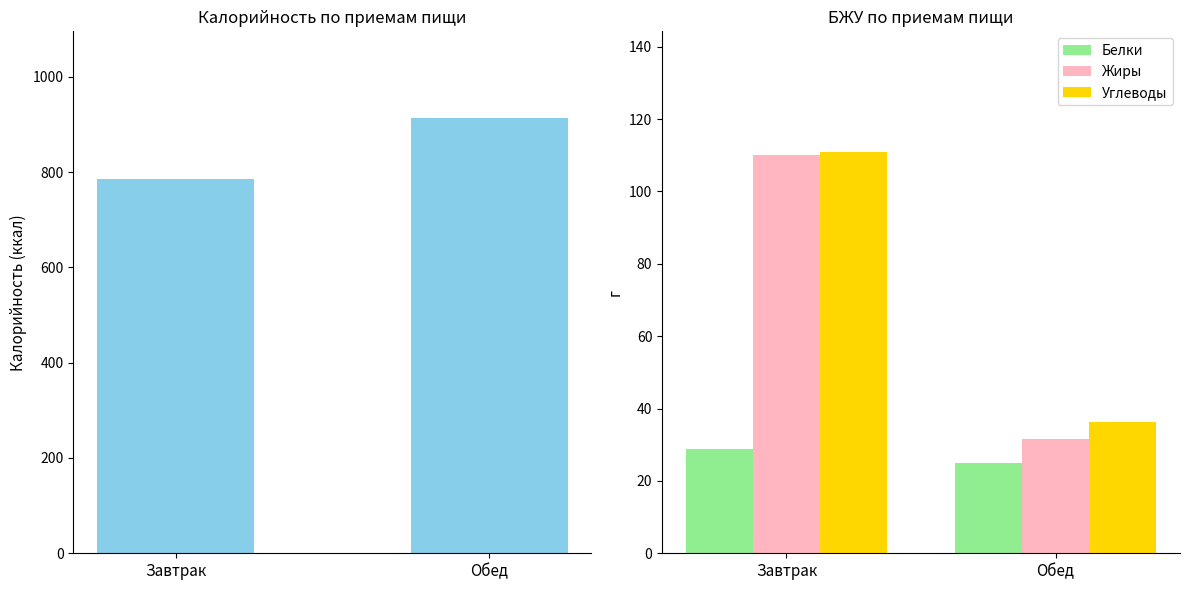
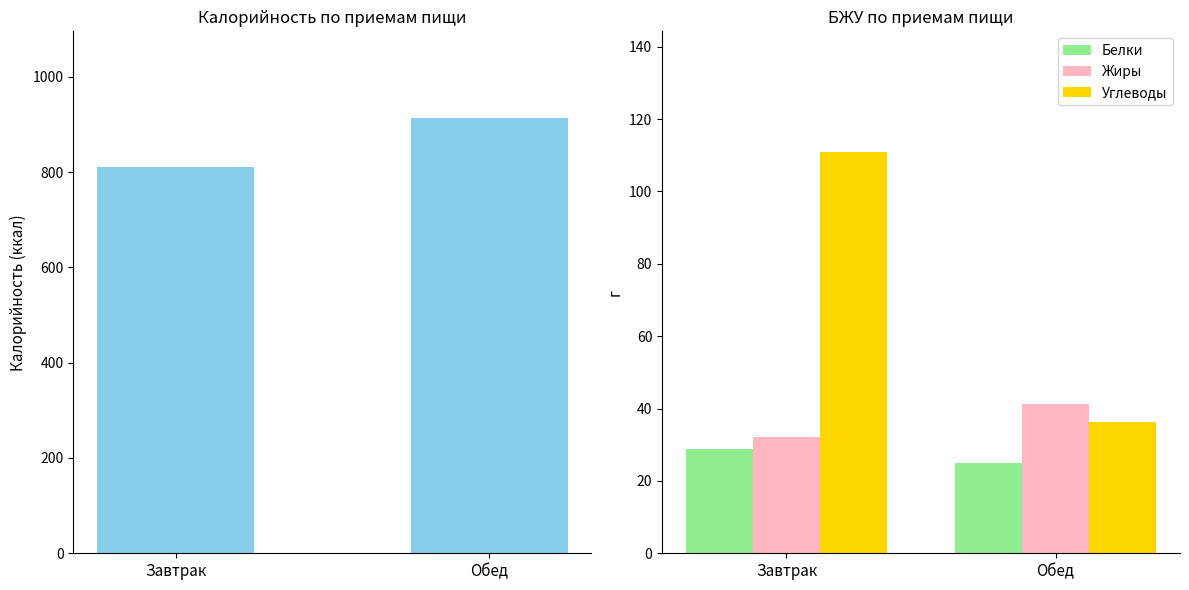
  {
    "Калорийность по приемам пищи": {
-     "Завтрак": 790,
+     "Завтрак": 810,
      "Обед": 910
    },
    "БЖУ по приемам пищи": {
      "Белки": {
        "Завтрак": 29,
        "Обед": 25
      },
      "Жиры": {
-       "Завтрак": 110,
-       "Обед": 32
+       "Завтрак": 32,
+       "Обед": 41
      },
      "Углеводы": {
        "Завтрак": 111,
        "Обед": 36
      }
    }
  }
